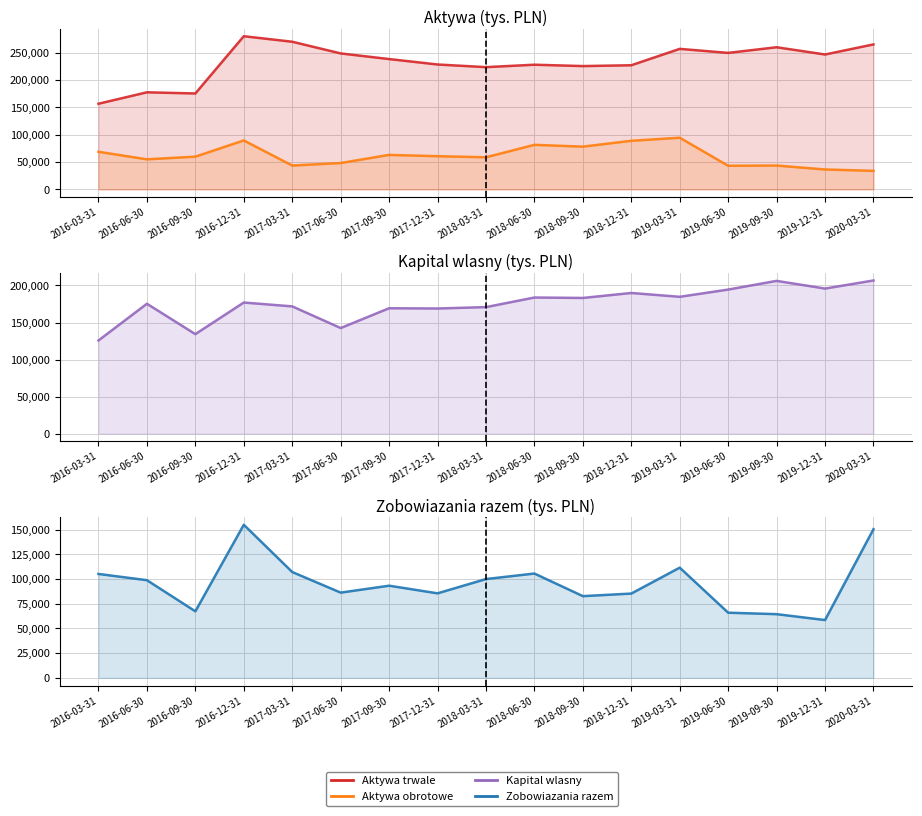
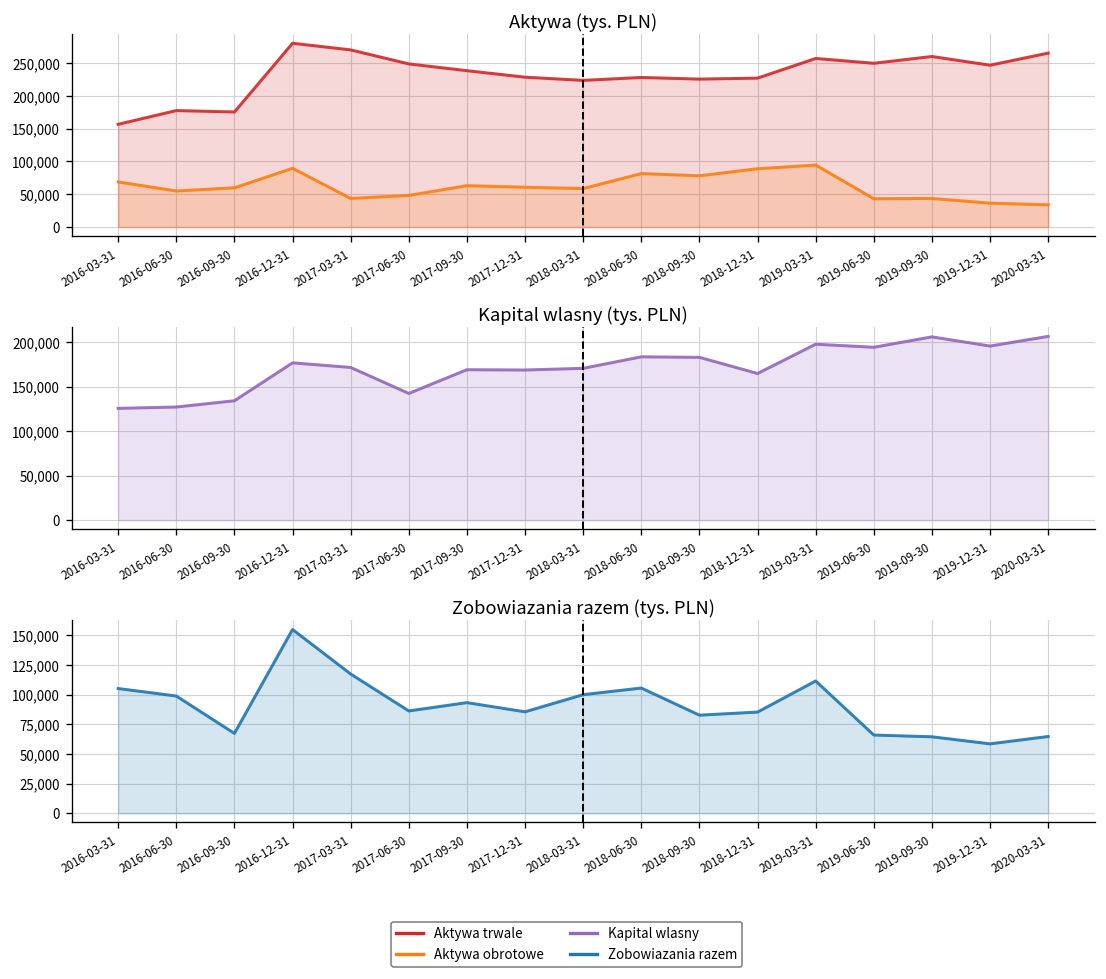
  {
    "Kapital wlasny (tys. PLN)": {
      "2016-03-31": "130,000",
-     "2016-06-30": "180,000",
+     "2016-06-30": "130,000",
      "2016-09-30": "130,000",
      "2016-12-31": "180,000",
      "2017-03-31": "170,000",
      "2017-06-30": "140,000",
      "2017-09-30": "170,000",
      "2017-12-31": "170,000",
      "2018-03-31": "170,000",
      "2018-06-30": "180,000",
      "2018-09-30": "180,000",
-     "2018-12-31": "190,000",
-     "2019-03-31": "180,000",
+     "2018-12-31": "160,000",
+     "2019-03-31": "200,000",
      "2019-06-30": "190,000",
      "2019-09-30": "210,000",
      "2019-12-31": "200,000",
      "2020-03-31": "210,000"
    },
    "Zobowiazania razem (tys. PLN)": {
      "2016-03-31": "110,000",
      "2016-06-30": "100,000",
      "2016-09-30": "70,000",
      "2016-12-31": "150,000",
-     "2017-03-31": "110,000",
+     "2017-03-31": "120,000",
      "2017-06-30": "90,000",
      "2017-09-30": "90,000",
      "2017-12-31": "90,000",
      "2018-03-31": "100,000",
      "2018-06-30": "110,000",
      "2018-09-30": "80,000",
      "2018-12-31": "90,000",
      "2019-03-31": "110,000",
      "2019-06-30": "70,000",
      "2019-09-30": "60,000",
      "2019-12-31": "60,000",
-     "2020-03-31": "150,000"
+     "2020-03-31": "60,000"
    }
  }
